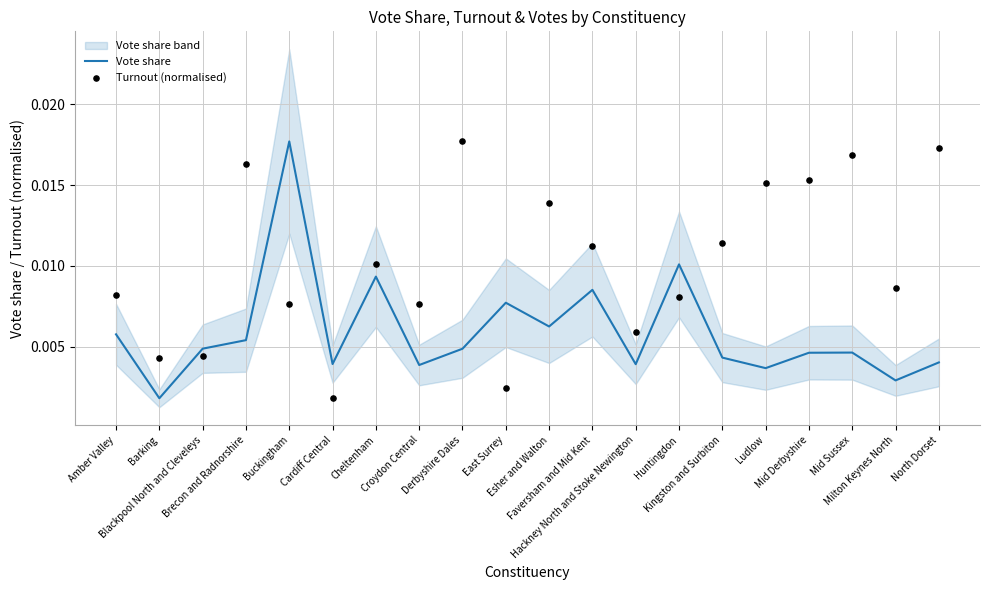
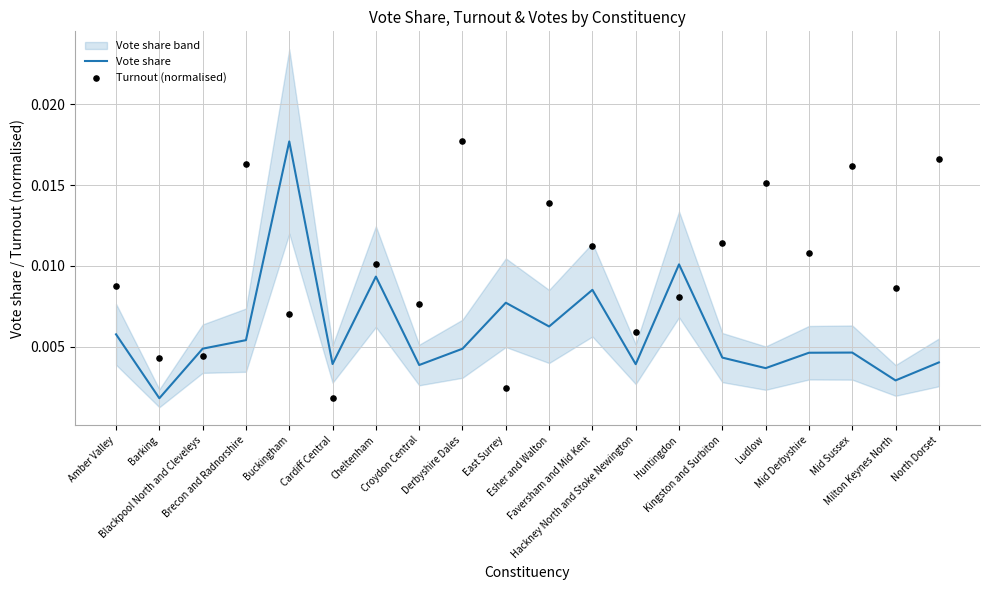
  {
    "Turnout (normalised)": {
-     "Amber Valley": 0.0082,
-     "Buckingham": 0.0076,
-     "Mid Derbyshire": 0.0153,
-     "Mid Sussex": 0.0168,
-     "North Dorset": 0.0173
+     "Amber Valley": 0.0087,
+     "Buckingham": 0.0070,
+     "Mid Derbyshire": 0.0108,
+     "Mid Sussex": 0.0162,
+     "North Dorset": 0.0166
    }
  }
